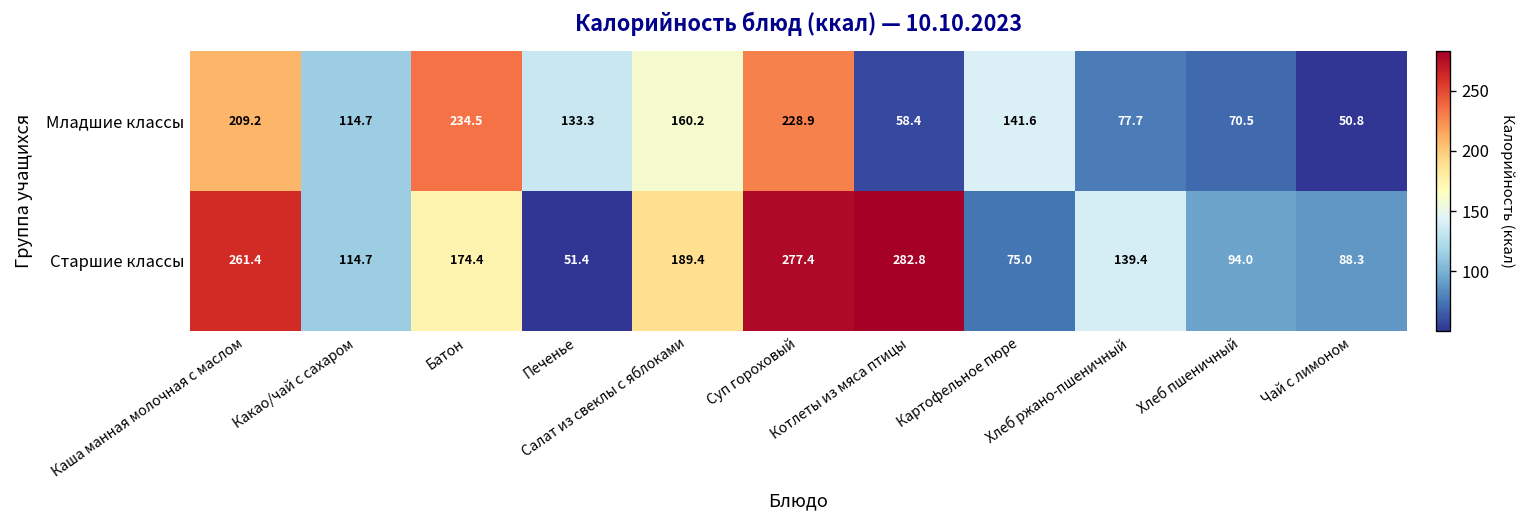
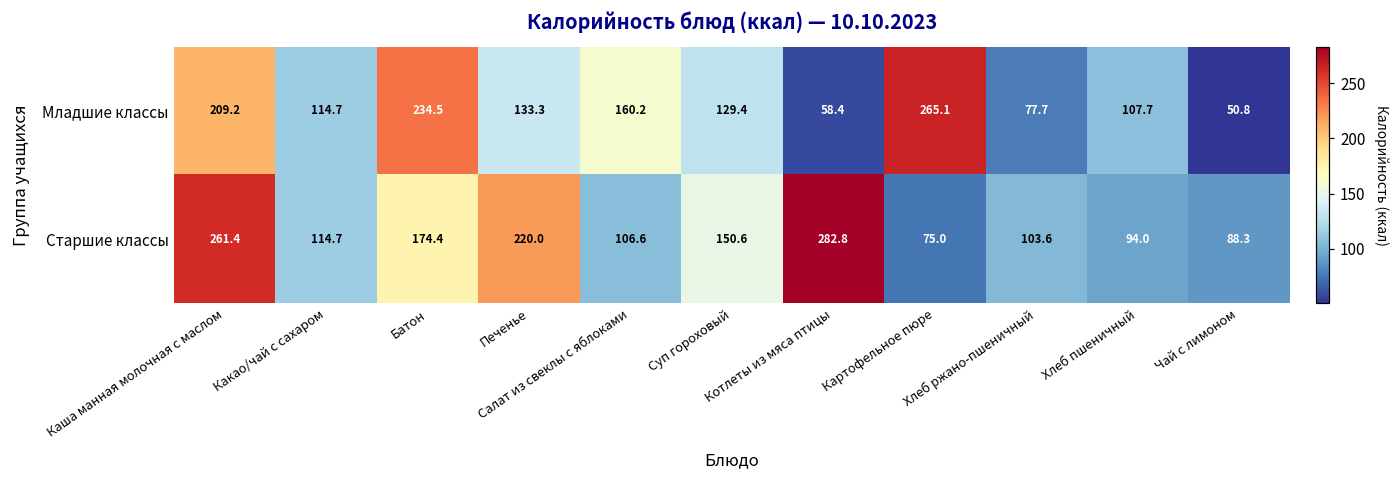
  {
    "Младшие классы": {
      "Каша манная молочная с маслом": 209.2,
      "Какао/чай с сахаром": 114.7,
      "Батон": 234.5,
      "Печенье": 133.3,
      "Салат из свеклы с яблоками": 160.2,
-     "Суп гороховый": 228.9,
+     "Суп гороховый": 129.4,
      "Котлеты из мяса птицы": 58.4,
-     "Картофельное пюре": 141.6,
+     "Картофельное пюре": 265.1,
      "Хлеб ржано-пшеничный": 77.7,
-     "Хлеб пшеничный": 70.5,
+     "Хлеб пшеничный": 107.7,
      "Чай с лимоном": 50.8
    },
    "Старшие классы": {
      "Каша манная молочная с маслом": 261.4,
      "Какао/чай с сахаром": 114.7,
      "Батон": 174.4,
-     "Печенье": 51.4,
-     "Салат из свеклы с яблоками": 189.4,
-     "Суп гороховый": 277.4,
+     "Печенье": 220.0,
+     "Салат из свеклы с яблоками": 106.6,
+     "Суп гороховый": 150.6,
      "Котлеты из мяса птицы": 282.8,
      "Картофельное пюре": 75.0,
-     "Хлеб ржано-пшеничный": 139.4,
+     "Хлеб ржано-пшеничный": 103.6,
      "Хлеб пшеничный": 94.0,
      "Чай с лимоном": 88.3
    }
  }
